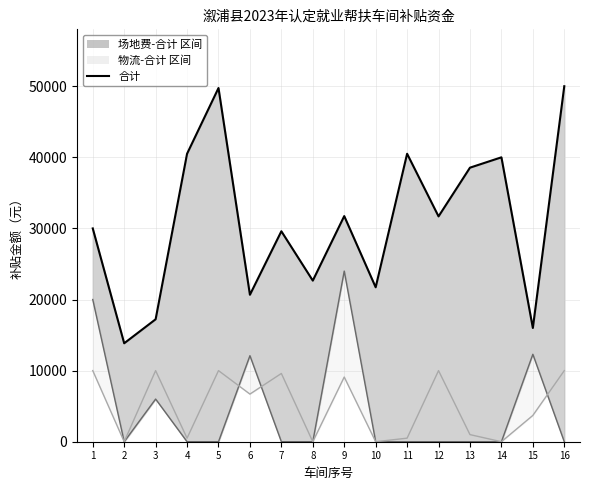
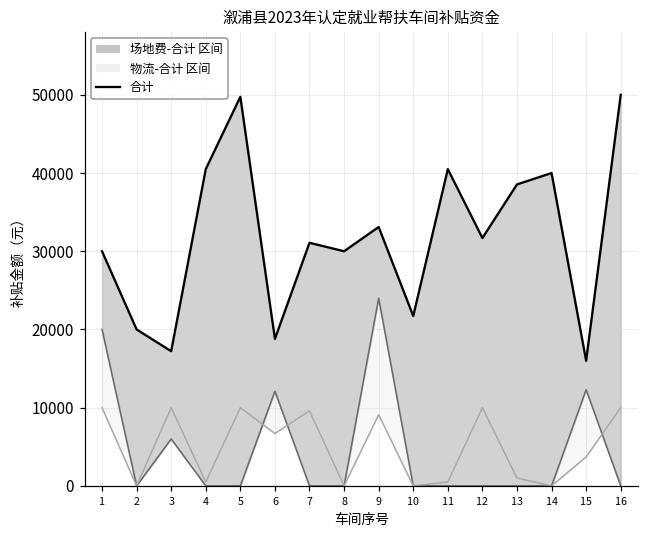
  {
    "合计": {
      "1": 30000,
-     "2": 14000,
+     "2": 20000,
      "3": 17000,
      "4": 41000,
      "5": 50000,
-     "6": 21000,
-     "7": 30000,
-     "8": 23000,
-     "9": 32000,
+     "6": 19000,
+     "7": 31000,
+     "8": 30000,
+     "9": 33000,
      "10": 22000,
      "11": 41000,
      "12": 32000,
      "13": 39000,
      "14": 40000,
      "15": 16000,
      "16": 50000
    }
  }
